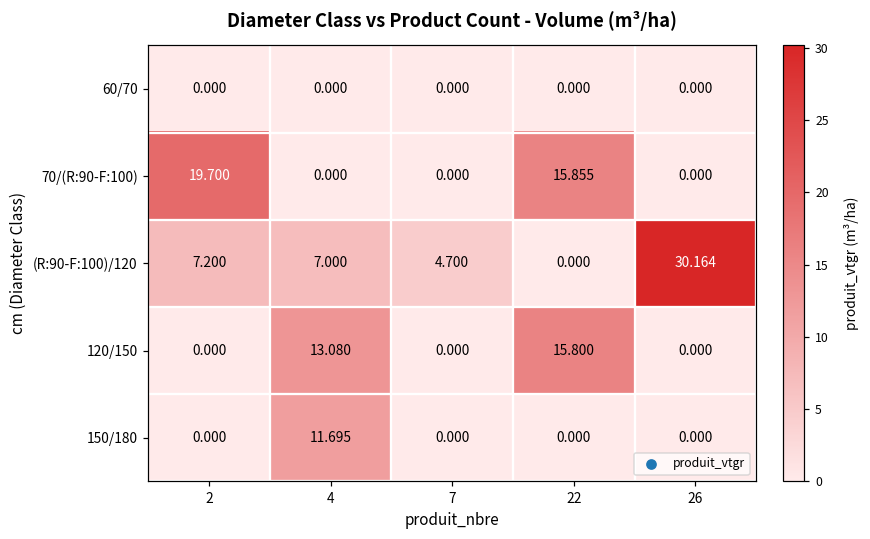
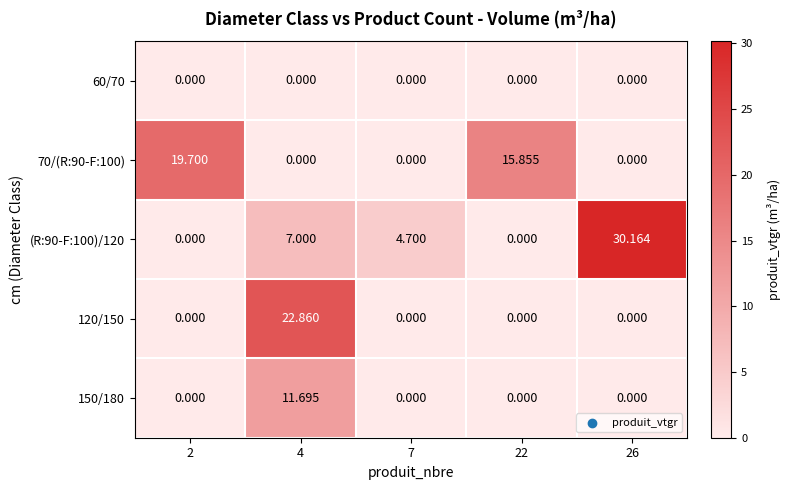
  {
    "60/70": {
      "2": 0.000,
      "4": 0.000,
      "7": 0.000,
      "22": 0.000,
      "26": 0.000
    },
    "70/(R:90-F:100)": {
      "2": 19.700,
      "4": 0.000,
      "7": 0.000,
      "22": 15.855,
      "26": 0.000
    },
    "(R:90-F:100)/120": {
-     "2": 7.200,
+     "2": 0.000,
      "4": 7.000,
      "7": 4.700,
      "22": 0.000,
      "26": 30.164
    },
    "120/150": {
      "2": 0.000,
-     "4": 13.080,
+     "4": 22.860,
      "7": 0.000,
-     "22": 15.800,
+     "22": 0.000,
      "26": 0.000
    },
    "150/180": {
      "2": 0.000,
      "4": 11.695,
      "7": 0.000,
      "22": 0.000,
      "26": 0.000
    }
  }
